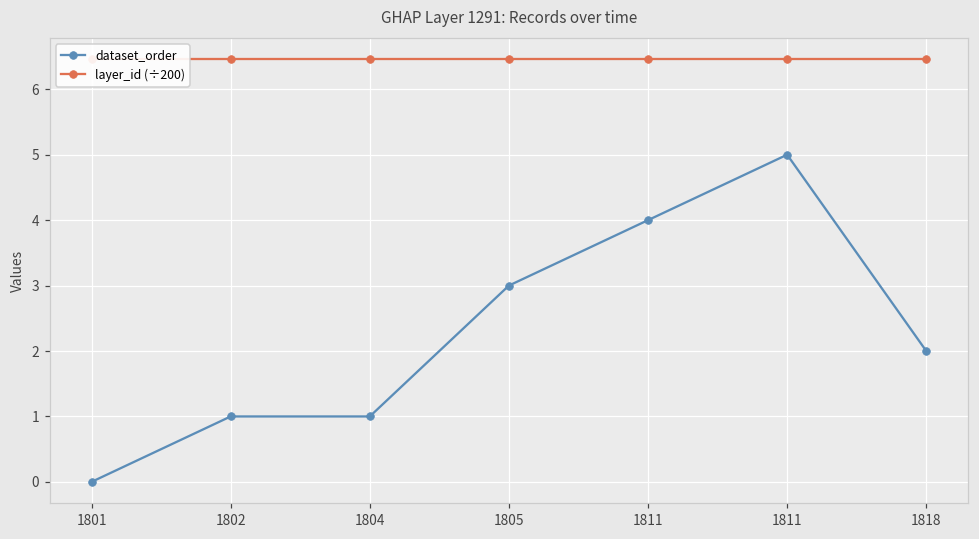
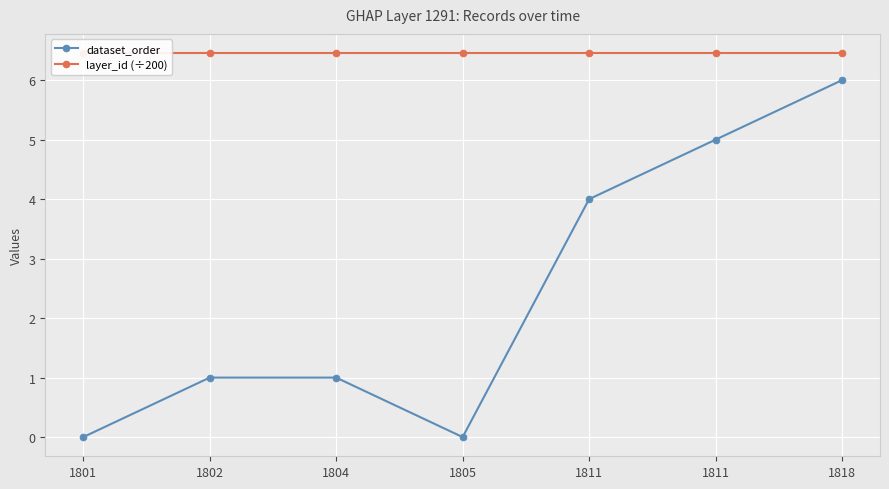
  {
    "dataset_order": {
      "1801": 0,
      "1802": 1,
      "1804": 1,
-     "1805": 3,
-     "1818": 2
+     "1805": 0,
+     "1818": 6
    },
    "layer_id (÷200)": {
      "1802": 6.5,
      "1804": 6.5,
      "1805": 6.5,
      "1818": 6.5
    }
  }
